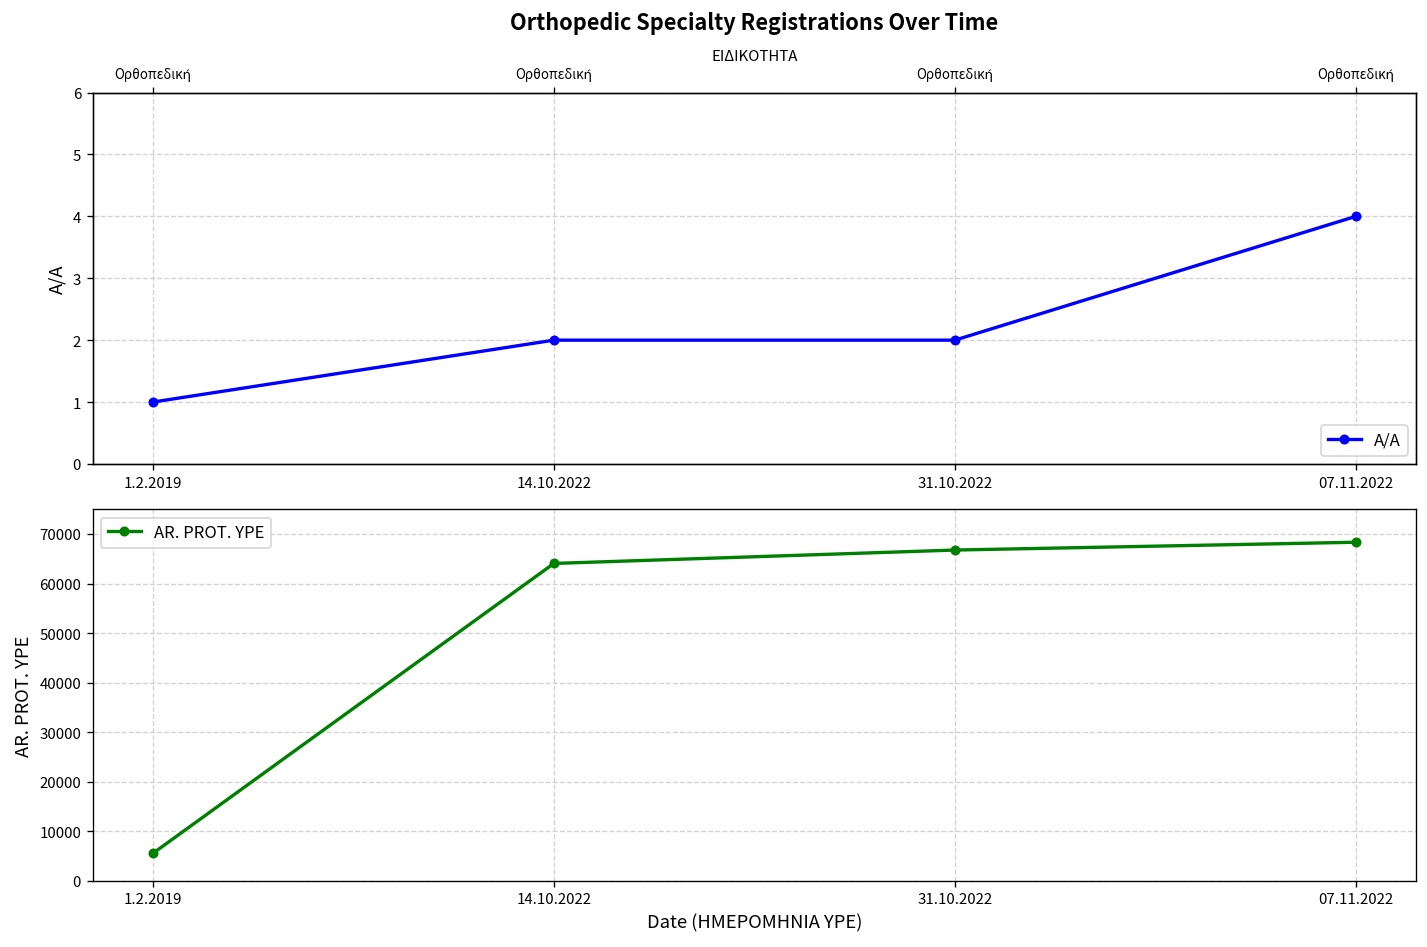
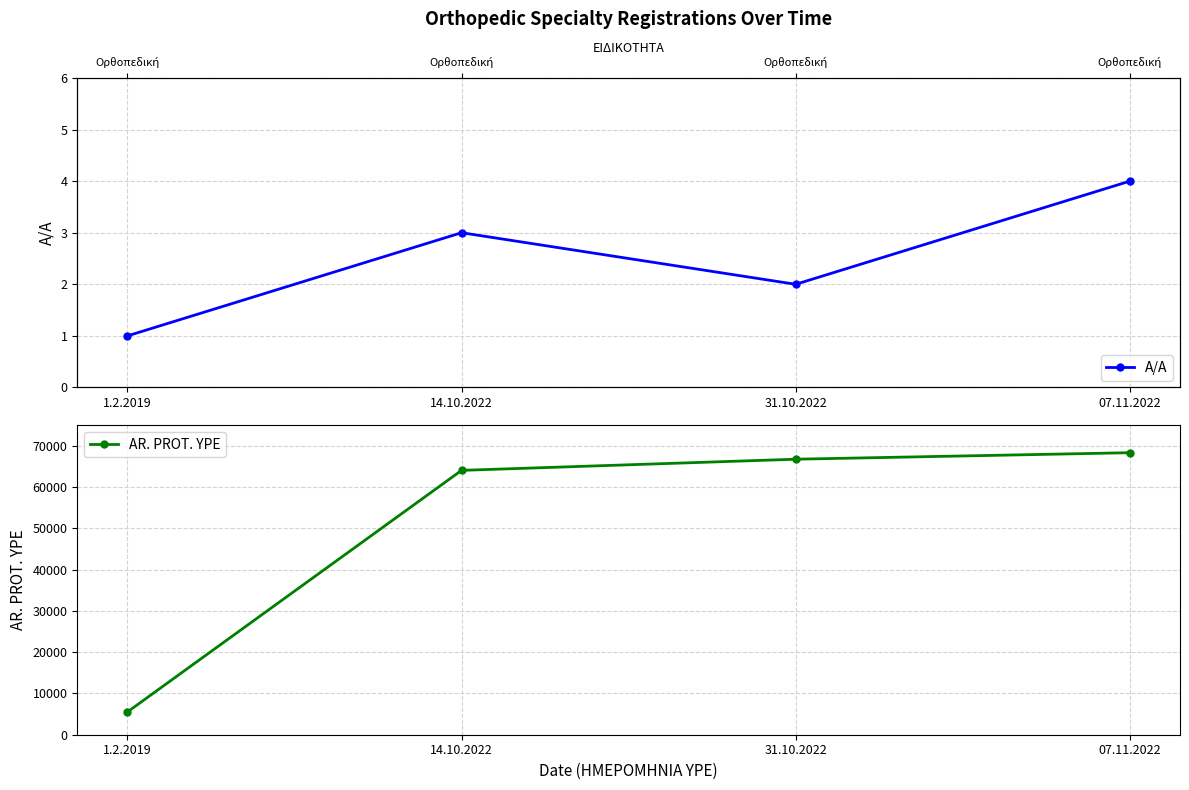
  {
    "Orthopedic Specialty Registrations Over Time": {
      "1.2.2019": 1,
-     "14.10.2022": 2,
+     "14.10.2022": 3,
      "31.10.2022": 2,
      "07.11.2022": 4
    }
  }
